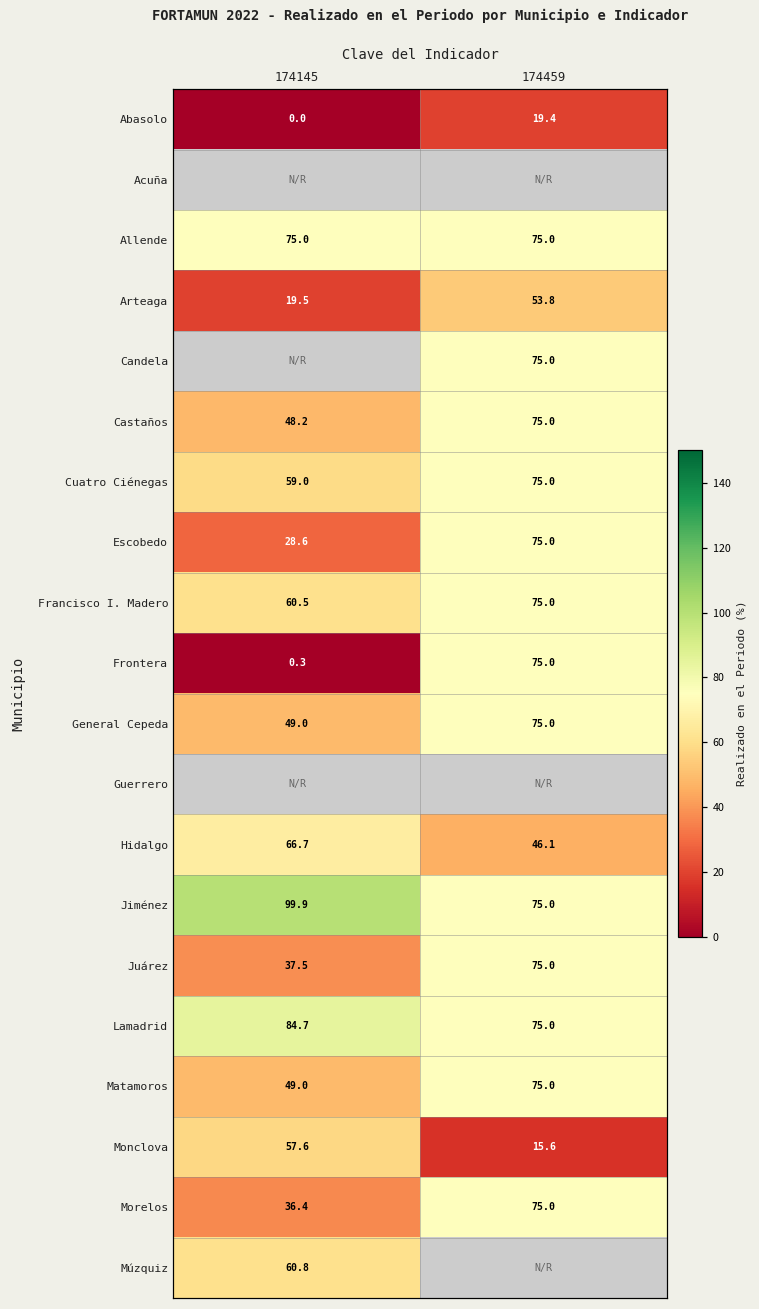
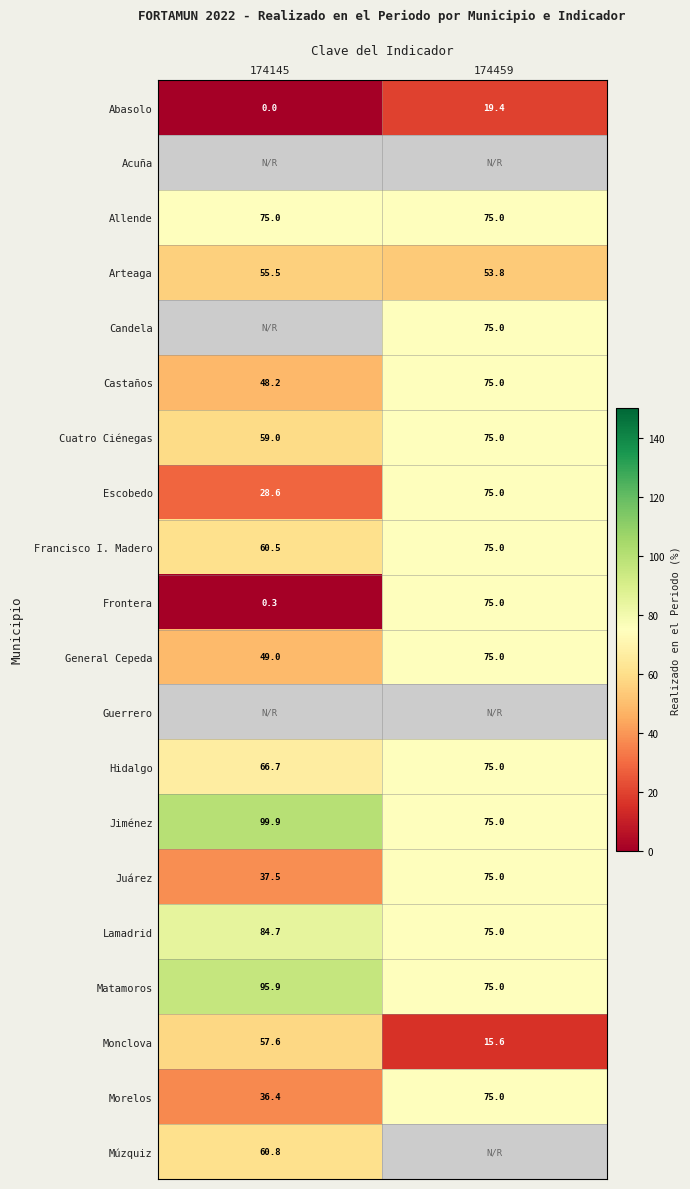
  {
    "Abasolo": {
      "174145": 0.0,
      "174459": 19.4
    },
    "Allende": {
      "174145": 75.0,
      "174459": 75.0
    },
    "Arteaga": {
-     "174145": 19.5,
+     "174145": 55.5,
      "174459": 53.8
    },
    "Candela": {
      "174459": 75.0
    },
    "Castaños": {
      "174145": 48.2,
      "174459": 75.0
    },
    "Cuatro Ciénegas": {
      "174145": 59.0,
      "174459": 75.0
    },
    "Escobedo": {
      "174145": 28.6,
      "174459": 75.0
    },
    "Francisco I. Madero": {
      "174145": 60.5,
      "174459": 75.0
    },
    "Frontera": {
      "174145": 0.3,
      "174459": 75.0
    },
    "General Cepeda": {
      "174145": 49.0,
      "174459": 75.0
    },
    "Hidalgo": {
      "174145": 66.7,
-     "174459": 46.1
+     "174459": 75.0
    },
    "Jiménez": {
      "174145": 99.9,
      "174459": 75.0
    },
    "Juárez": {
      "174145": 37.5,
      "174459": 75.0
    },
    "Lamadrid": {
      "174145": 84.7,
      "174459": 75.0
    },
    "Matamoros": {
-     "174145": 49.0,
+     "174145": 95.9,
      "174459": 75.0
    },
    "Monclova": {
      "174145": 57.6,
      "174459": 15.6
    },
    "Morelos": {
      "174145": 36.4,
      "174459": 75.0
    },
    "Múzquiz": {
      "174145": 60.8
    }
  }
